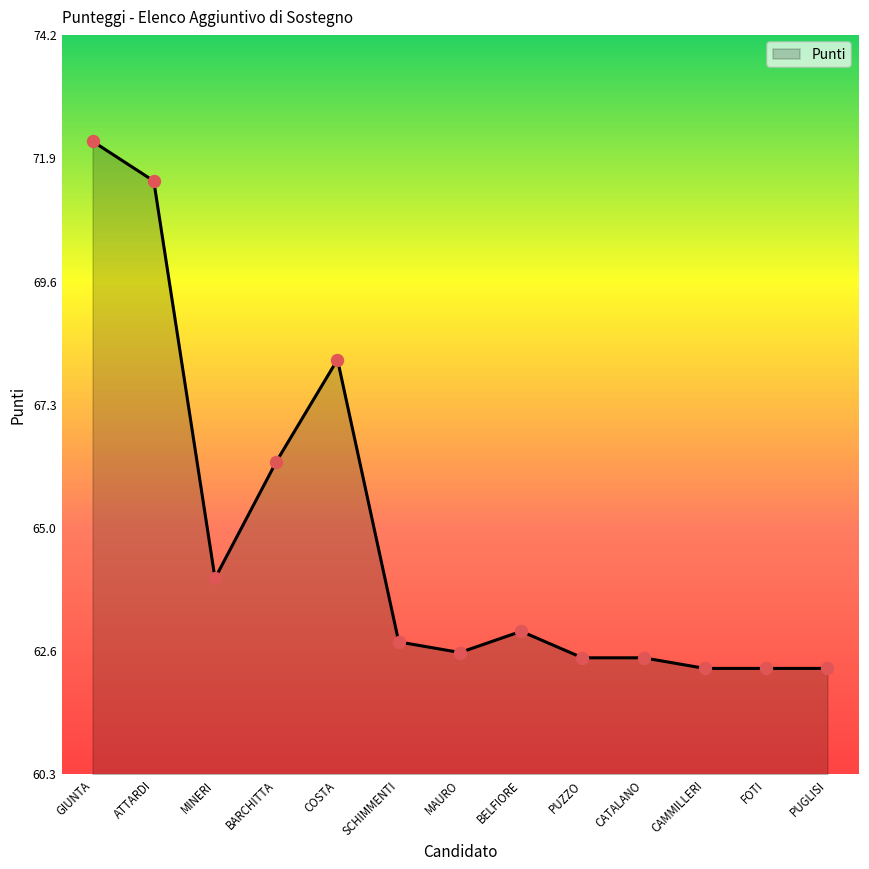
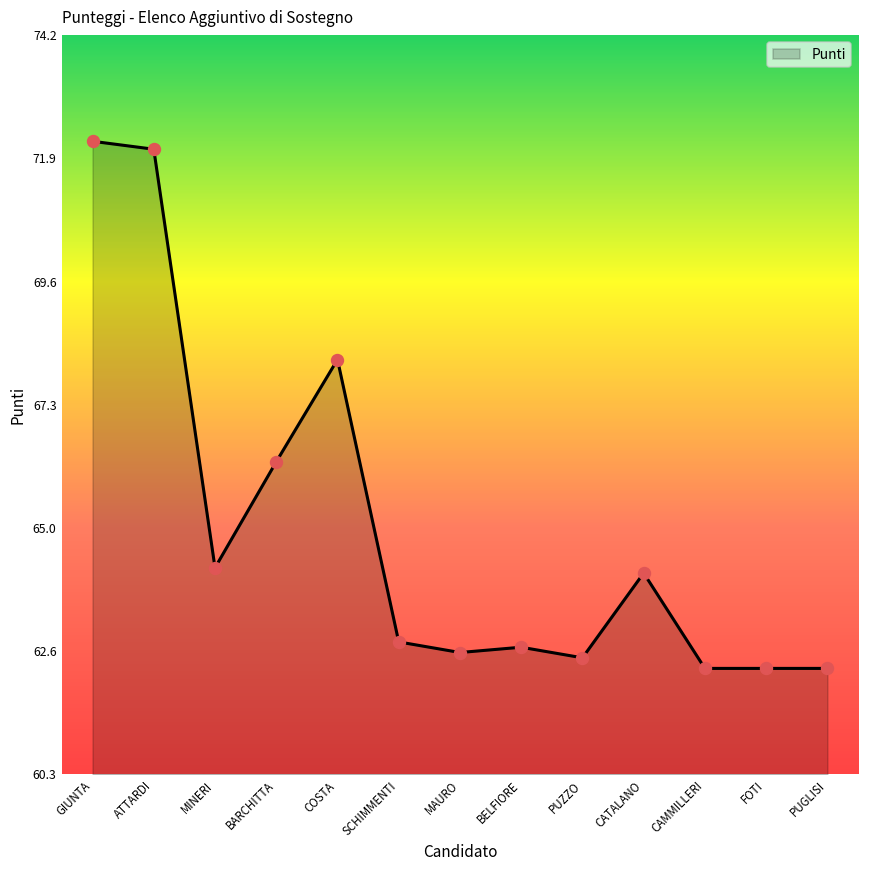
  {
    "GIUNTA": 72.3,
-   "ATTARDI": 71.5,
-   "MINERI": 64.0,
+   "ATTARDI": 72.1,
+   "MINERI": 64.2,
    "BARCHITTA": 66.2,
    "COSTA": 68.1,
    "SCHIMMENTI": 62.8,
    "MAURO": 62.6,
-   "BELFIORE": 63.0,
+   "BELFIORE": 62.7,
    "PUZZO": 62.5,
-   "CATALANO": 62.5,
+   "CATALANO": 64.1,
    "CAMMILLERI": 62.3,
    "FOTI": 62.3,
    "PUGLISI": 62.3
  }
